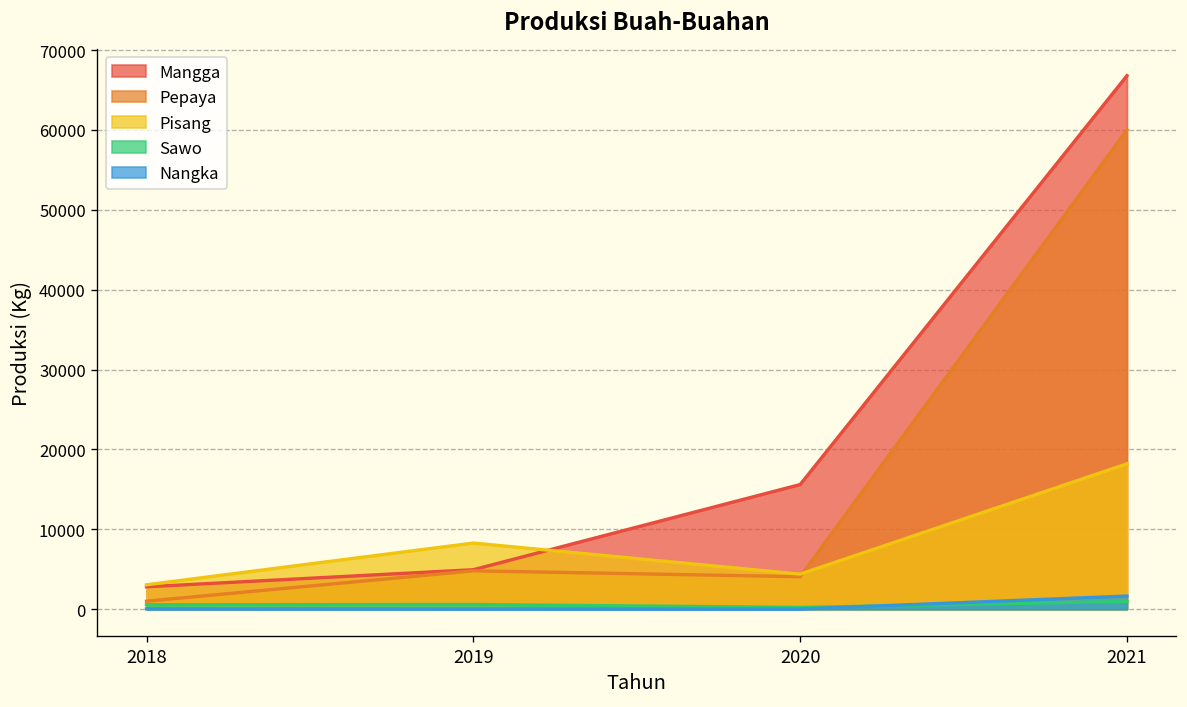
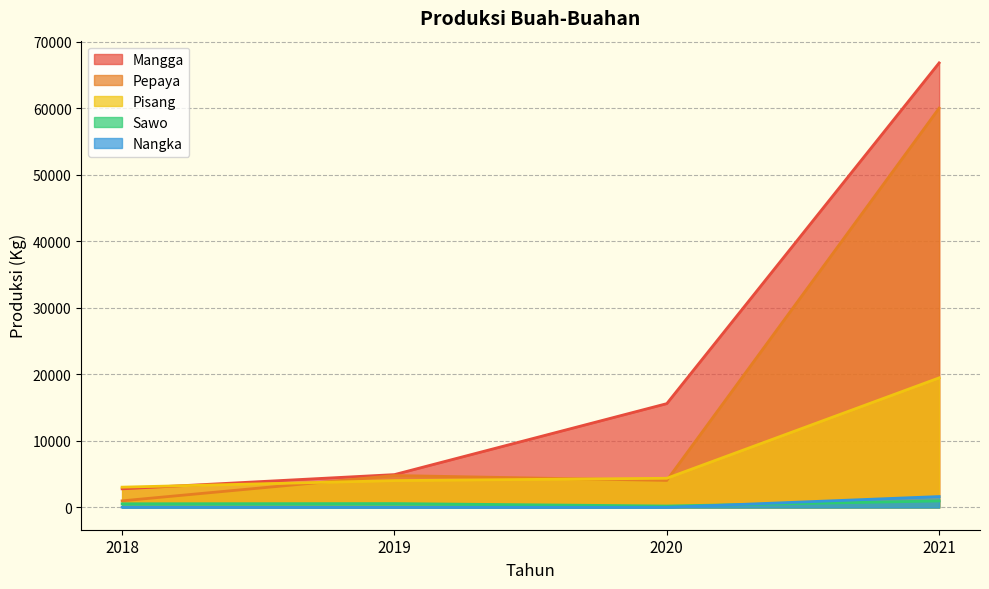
  {
    "Pisang": {
-     "2019": 8000,
-     "2021": 18000
+     "2019": 4000,
+     "2021": 19000
    },
    "Sawo": {
      "2018": 1000,
      "2019": 1000,
      "2021": 1000
    },
    "Nangka": {
      "2018": 0,
      "2019": 0,
      "2021": 2000
    }
  }
